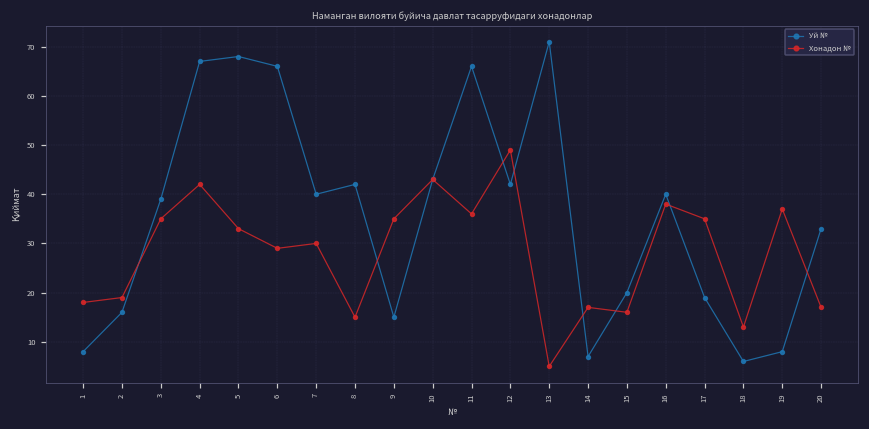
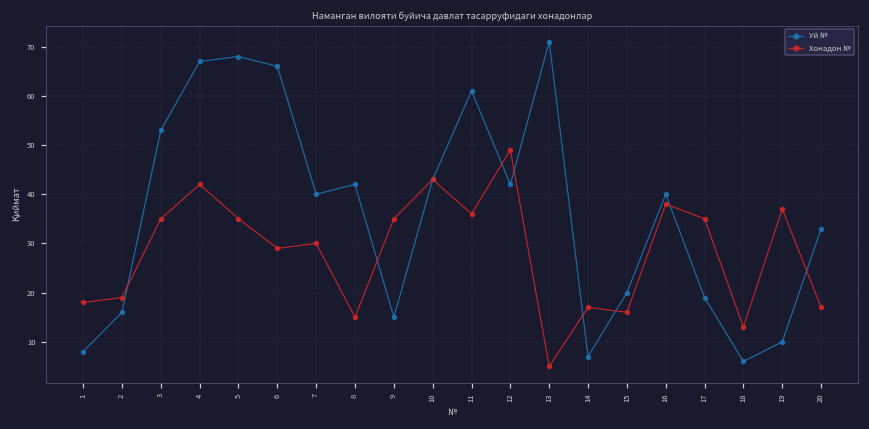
  {
    "Уй №": {
      "1": 8,
      "2": 16,
-     "3": 39,
+     "3": 53,
      "4": 67,
      "5": 68,
      "6": 66,
      "7": 40,
      "8": 42,
      "9": 15,
-     "11": 66,
+     "11": 61,
      "12": 42,
      "13": 71,
      "14": 7,
      "15": 20,
      "16": 40,
      "17": 19,
      "18": 6,
-     "19": 8,
+     "19": 10,
      "20": 33
    },
    "Хонадон №": {
      "1": 18,
      "2": 19,
      "3": 35,
      "4": 42,
-     "5": 33,
+     "5": 35,
      "6": 29,
      "7": 30,
      "8": 15,
      "9": 35,
      "11": 36,
      "12": 49,
      "13": 5,
      "14": 17,
      "15": 16,
      "16": 38,
      "17": 35,
      "18": 13,
      "19": 37,
      "20": 17
    }
  }
